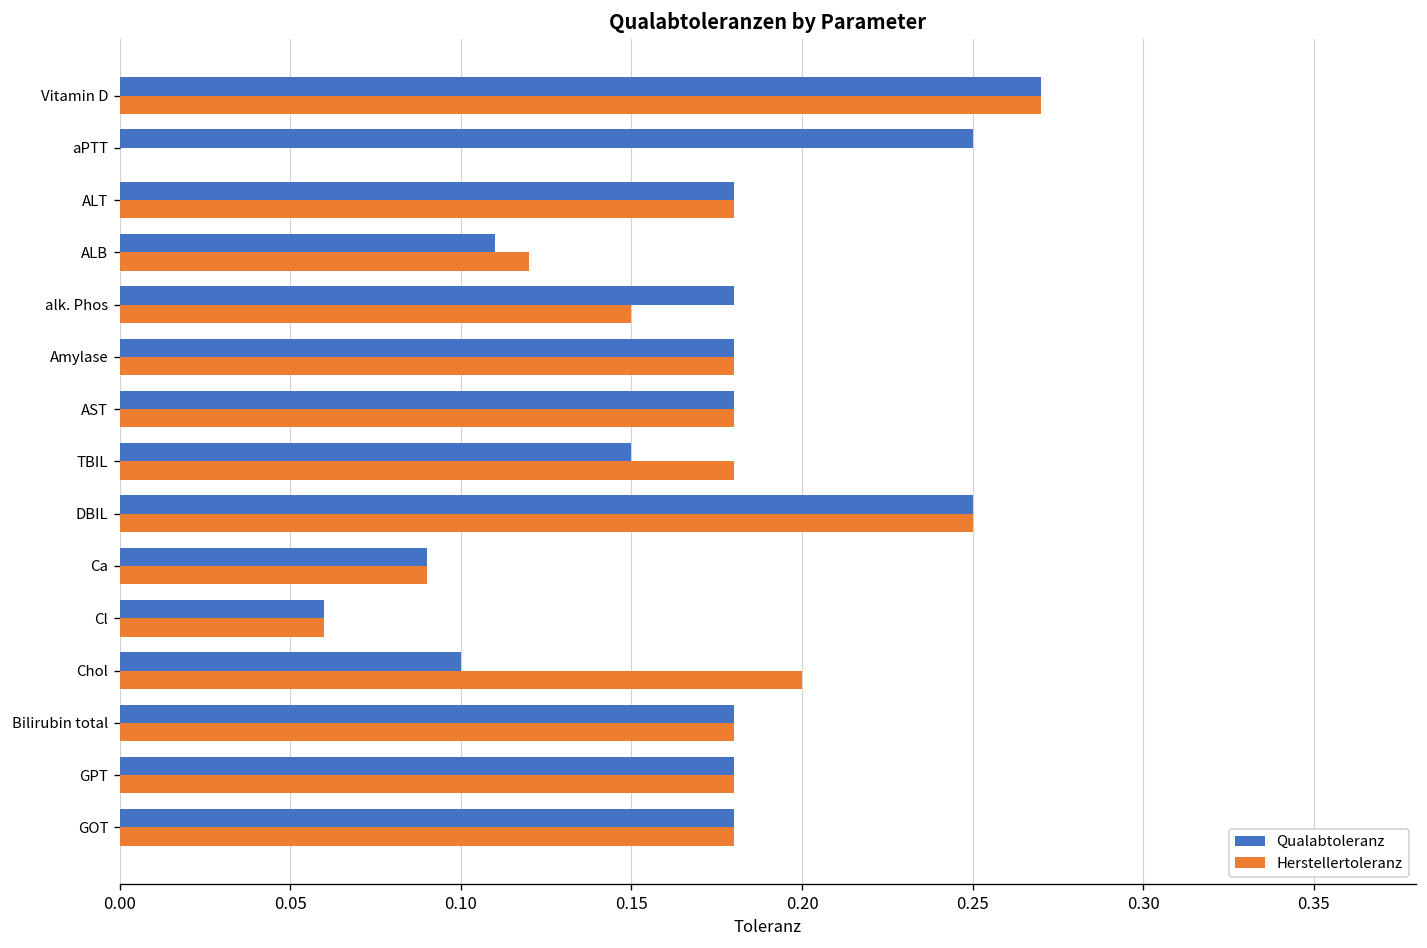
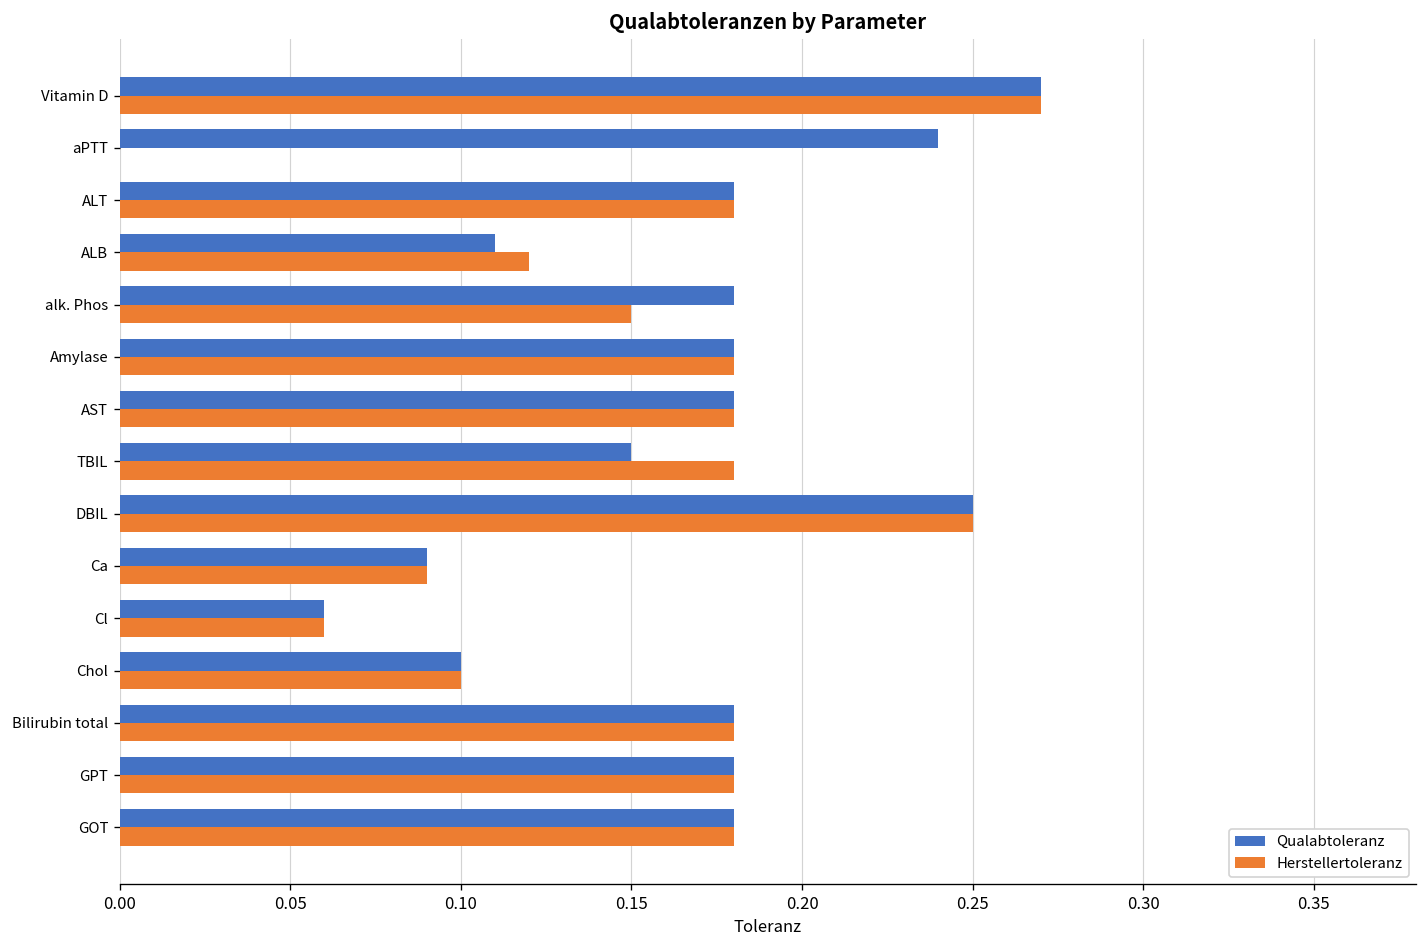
  {
    "Qualabtoleranz": {
      "Vitamin D": 0.27,
-     "aPTT": 0.25,
+     "aPTT": 0.24,
      "ALT": 0.18,
      "ALB": 0.11,
      "alk. Phos": 0.18,
      "Amylase": 0.18,
      "AST": 0.18,
      "TBIL": 0.15,
      "DBIL": 0.25,
      "Ca": 0.09,
      "Cl": 0.06,
      "Chol": 0.10,
      "Bilirubin total": 0.18,
      "GPT": 0.18,
      "GOT": 0.18
    },
    "Herstellertoleranz": {
      "Vitamin D": 0.270,
      "aPTT": 0.0,
      "ALT": 0.180,
      "ALB": 0.120,
      "alk. Phos": 0.150,
      "Amylase": 0.180,
      "AST": 0.180,
      "TBIL": 0.180,
      "DBIL": 0.250,
      "Ca": 0.090,
      "Cl": 0.060,
-     "Chol": 0.2,
+     "Chol": 0.1,
      "Bilirubin total": 0.180,
      "GPT": 0.180,
      "GOT": 0.180
    }
  }
